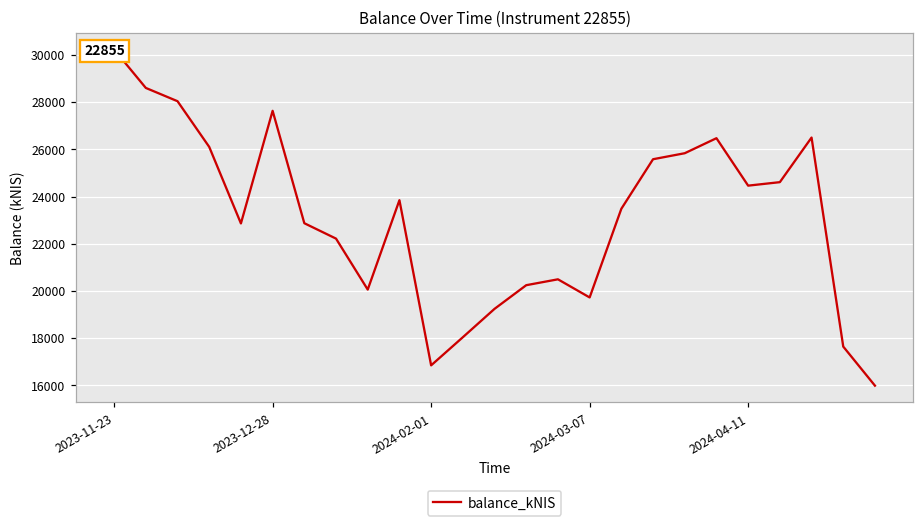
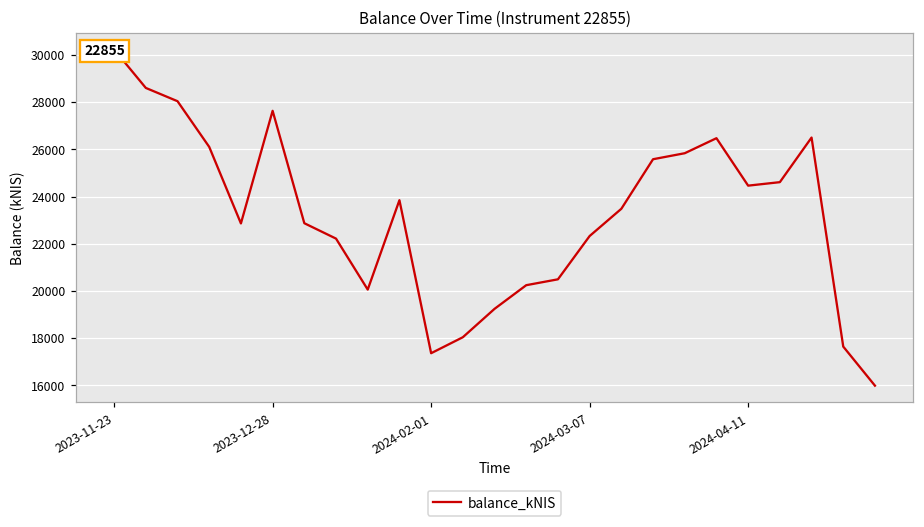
  {
    "2023-12-28": 27600,
-   "2024-02-01": 16800,
-   "2024-03-07": 19700,
+   "2024-02-01": 17400,
+   "2024-03-07": 22300,
    "2024-04-11": 24500
  }
